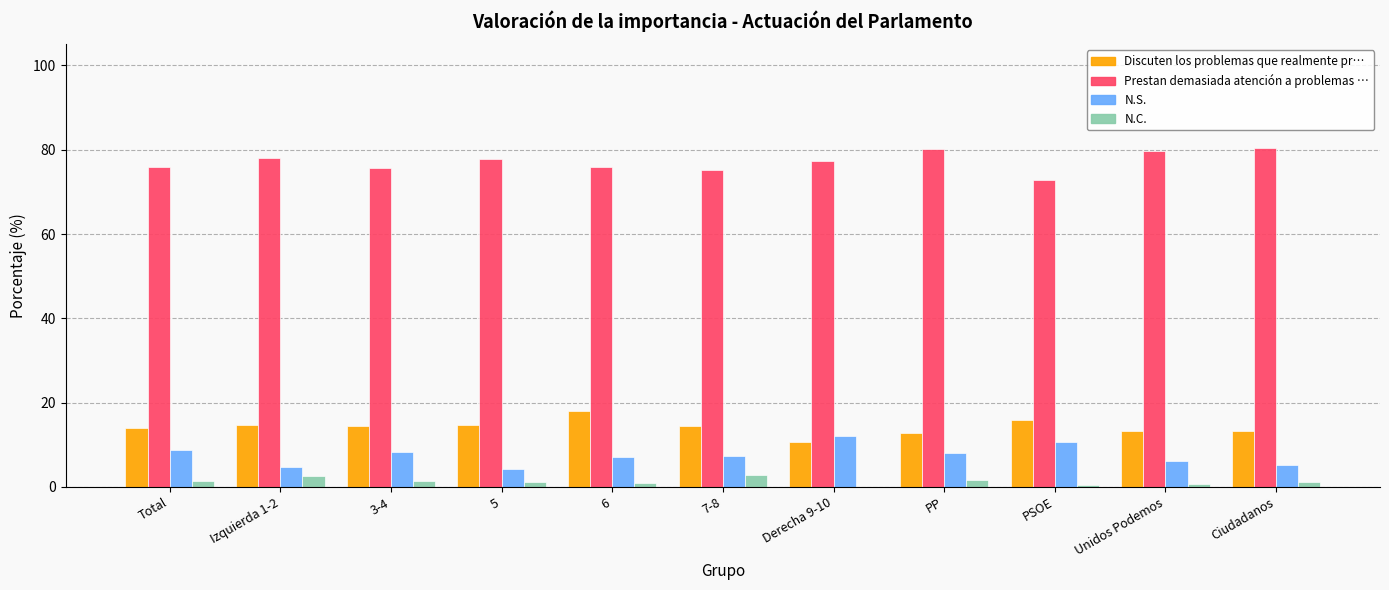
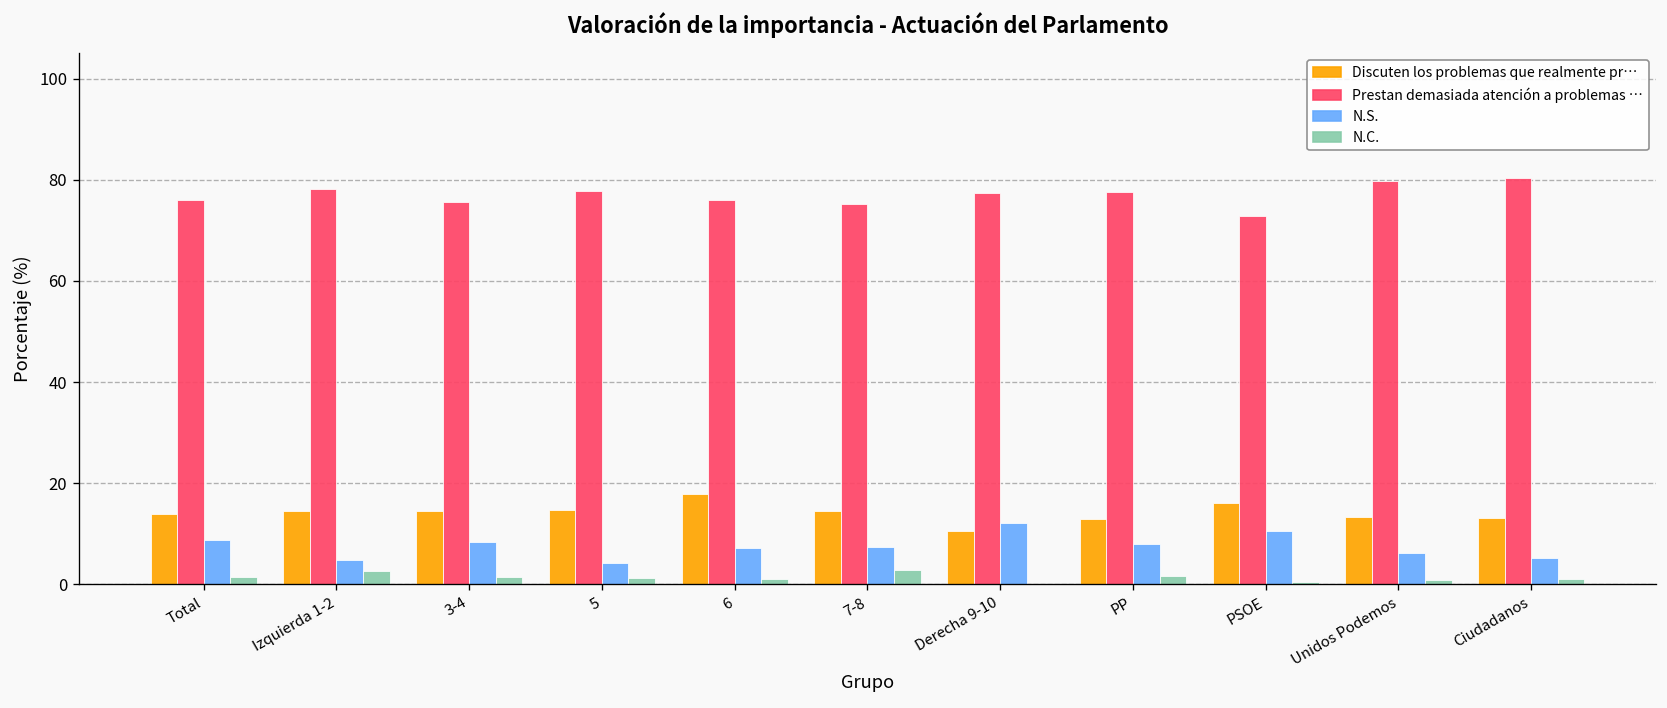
  {
    "Discuten los problemas que realmente pr…": {
      "Total": 14,
      "Izquierda 1-2": 15,
      "3-4": 15,
      "5": 15,
      "6": 18,
      "7-8": 14,
      "Derecha 9-10": 11,
      "PP": 13,
      "PSOE": 16,
      "Unidos Podemos": 13,
      "Ciudadanos": 13
    },
    "Prestan demasiada atención a problemas …": {
      "Total": 76,
      "Izquierda 1-2": 78,
      "3-4": 76,
      "5": 78,
      "6": 76,
      "7-8": 75,
      "Derecha 9-10": 77,
-     "PP": 80,
+     "PP": 78,
      "PSOE": 73,
      "Unidos Podemos": 80,
      "Ciudadanos": 80
    },
    "N.S.": {
      "Total": 9,
      "Izquierda 1-2": 5,
      "3-4": 8,
      "5": 4,
      "6": 7,
      "7-8": 7,
      "Derecha 9-10": 12,
      "PP": 8,
      "PSOE": 11,
      "Unidos Podemos": 6,
      "Ciudadanos": 5
    },
    "N.C.": {
      "Total": 1,
      "Izquierda 1-2": 3,
      "3-4": 1,
      "5": 1,
      "6": 1,
      "7-8": 3,
      "Derecha 9-10": 0,
      "PP": 2,
      "Unidos Podemos": 1,
      "Ciudadanos": 1
    }
  }
